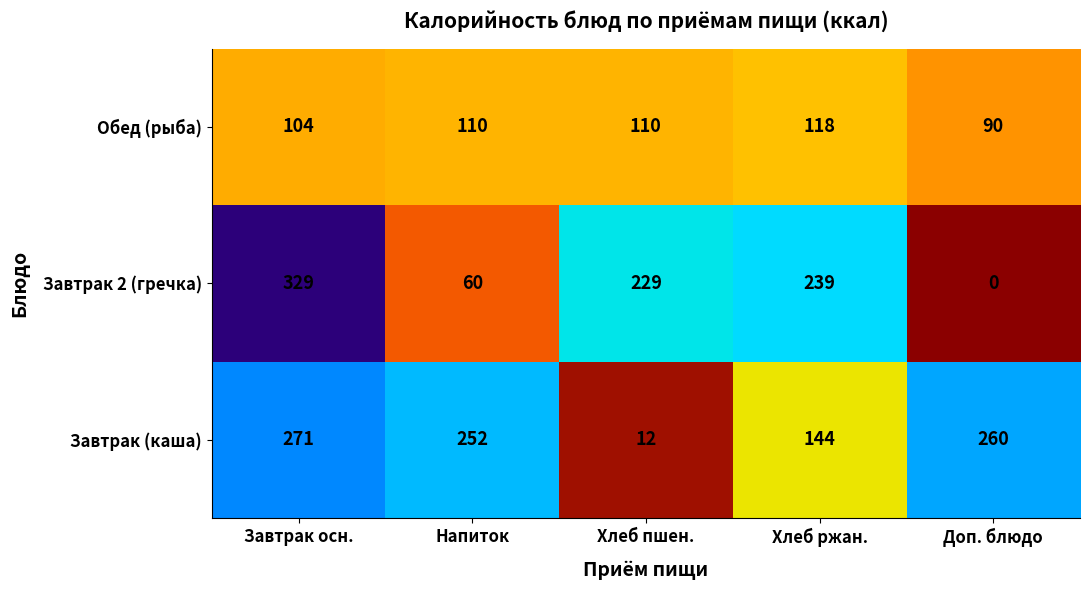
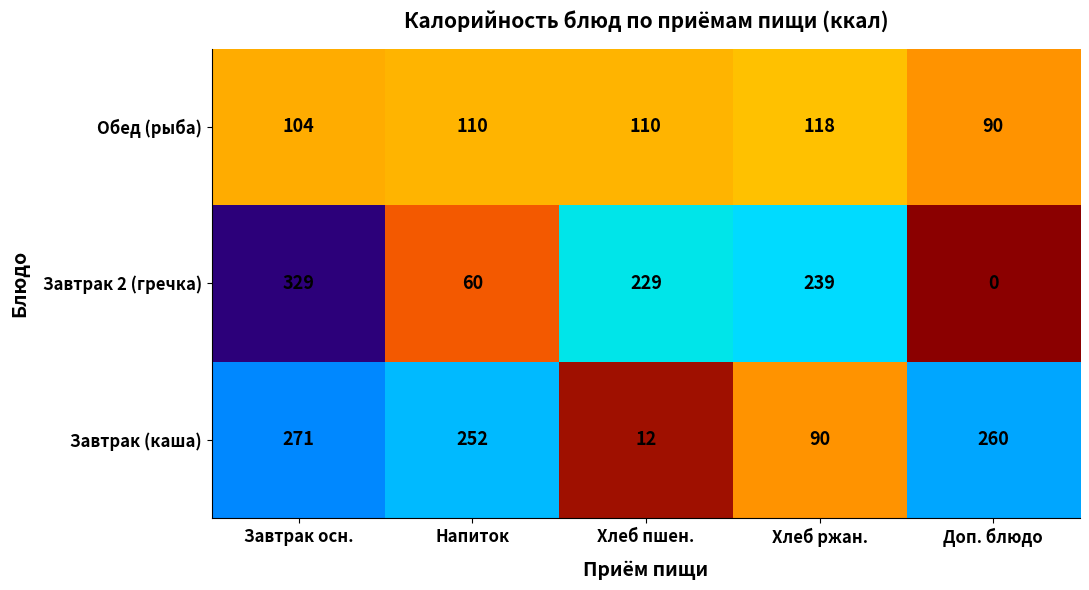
  {
    "Обед (рыба)": {
      "Завтрак осн.": 104,
      "Напиток": 110,
      "Хлеб пшен.": 110,
      "Хлеб ржан.": 118,
      "Доп. блюдо": 90
    },
    "Завтрак 2 (гречка)": {
      "Завтрак осн.": 329,
      "Напиток": 60,
      "Хлеб пшен.": 229,
      "Хлеб ржан.": 239,
      "Доп. блюдо": 0
    },
    "Завтрак (каша)": {
      "Завтрак осн.": 271,
      "Напиток": 252,
      "Хлеб пшен.": 12,
-     "Хлеб ржан.": 144,
+     "Хлеб ржан.": 90,
      "Доп. блюдо": 260
    }
  }
